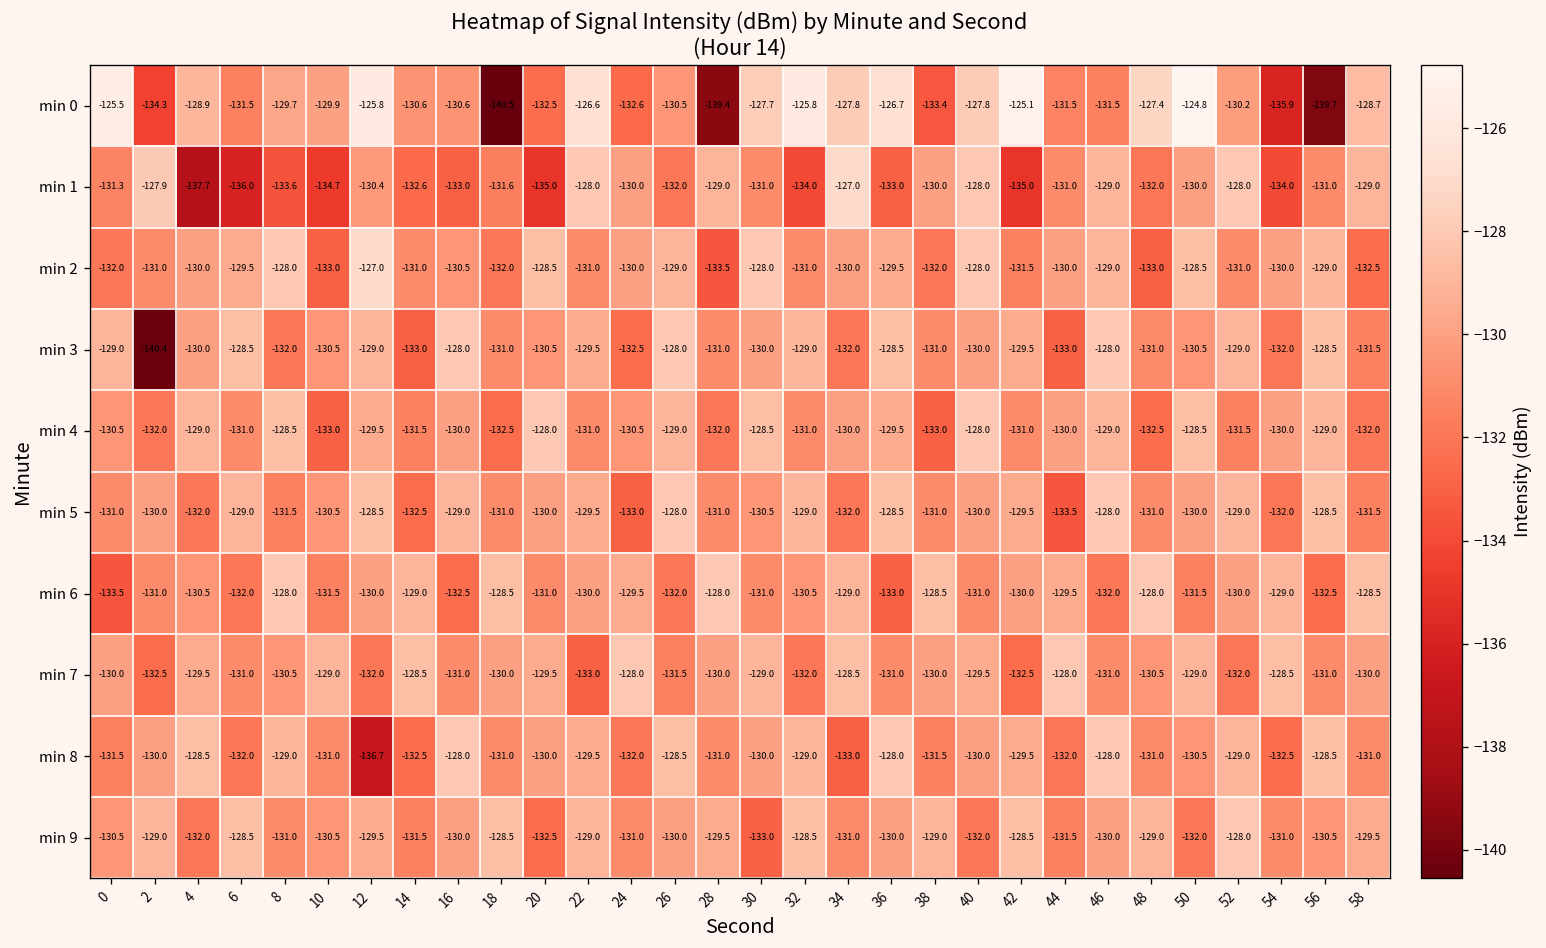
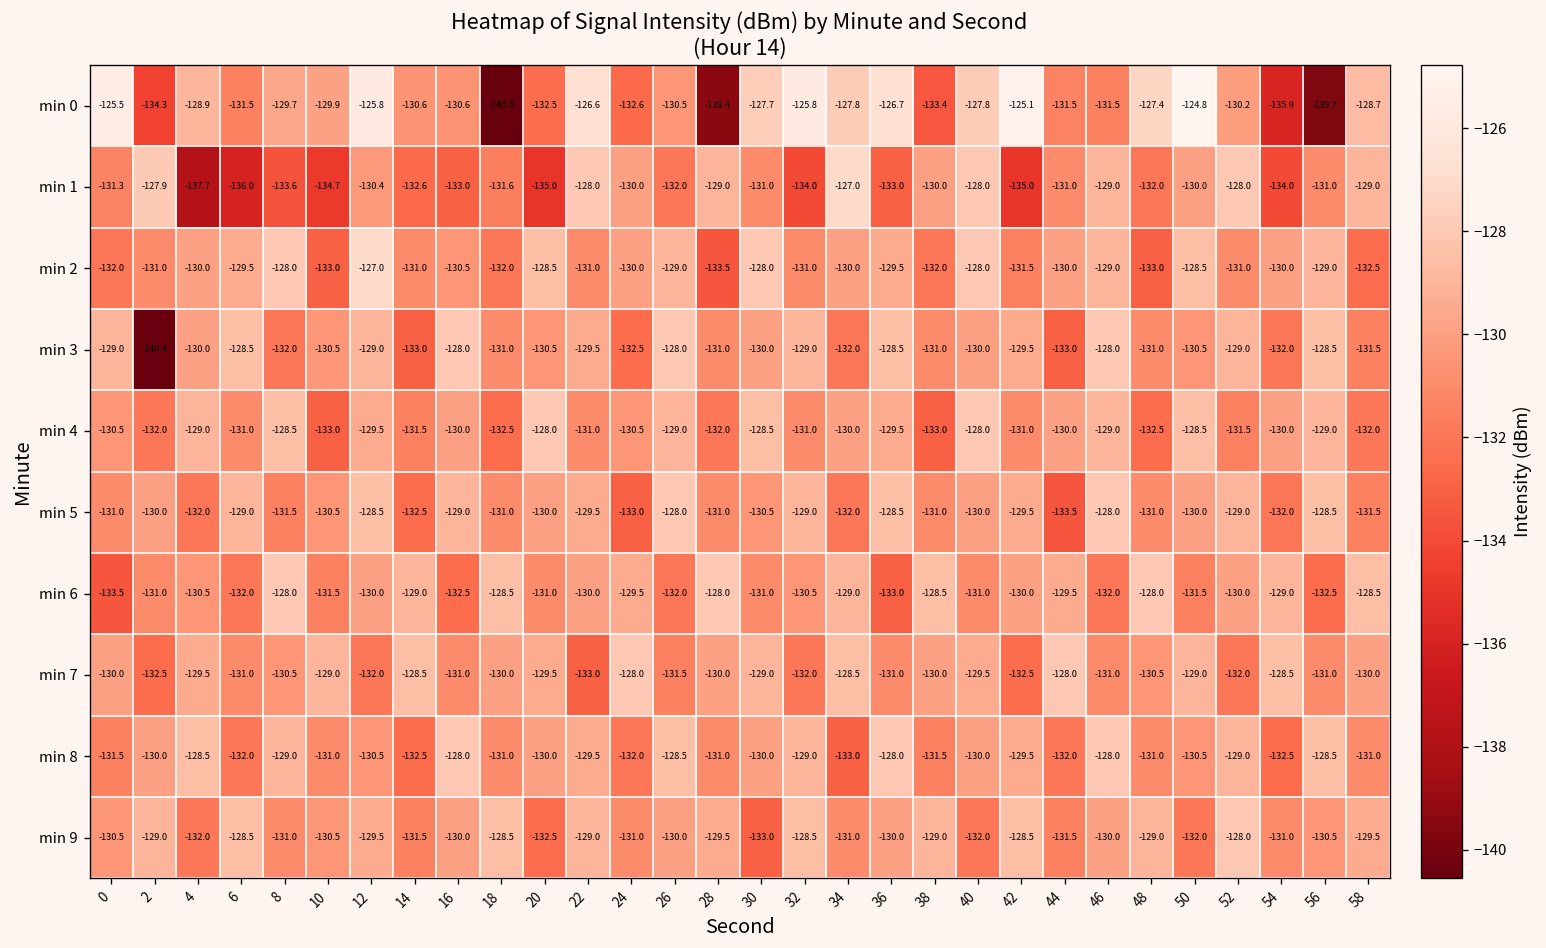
  {
    "min 8": {
      "0": -131.5,
      "2": -130.0,
      "4": -128.5,
      "6": -132.0,
      "8": -129.0,
      "10": -131.0,
-     "12": -136.7,
+     "12": -130.5,
      "14": -132.5,
      "16": -128.0,
      "18": -131.0,
      "20": -130.0,
      "22": -129.5,
      "24": -132.0,
      "26": -128.5,
      "28": -131.0,
      "30": -130.0,
      "32": -129.0,
      "34": -133.0,
      "36": -128.0,
      "38": -131.5,
      "40": -130.0,
      "42": -129.5,
      "44": -132.0,
      "46": -128.0,
      "48": -131.0,
      "50": -130.5,
      "52": -129.0,
      "54": -132.5,
      "56": -128.5,
      "58": -131.0
    }
  }
